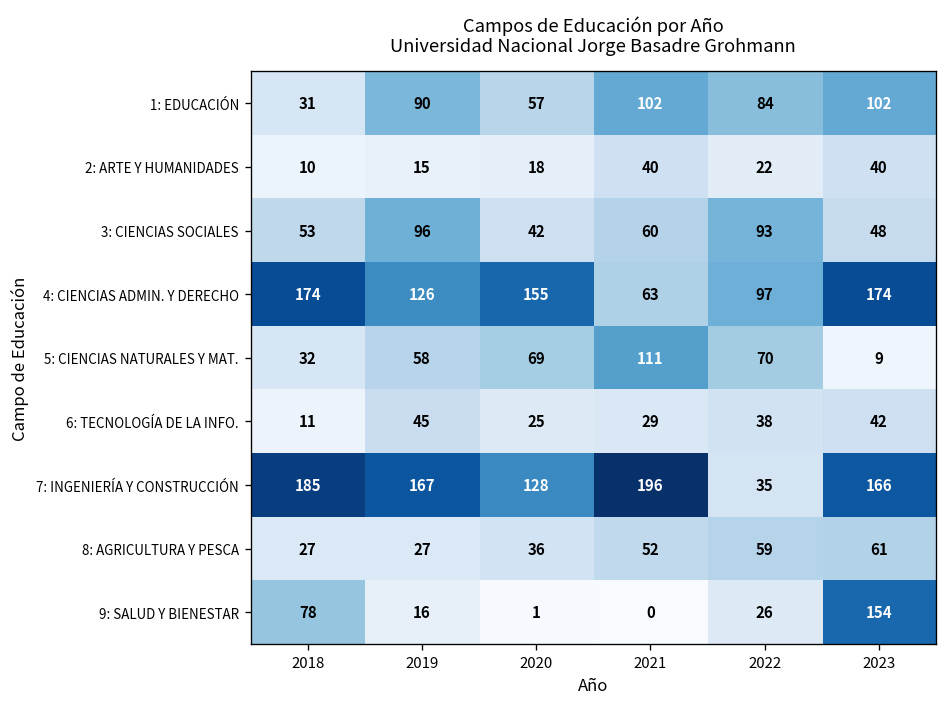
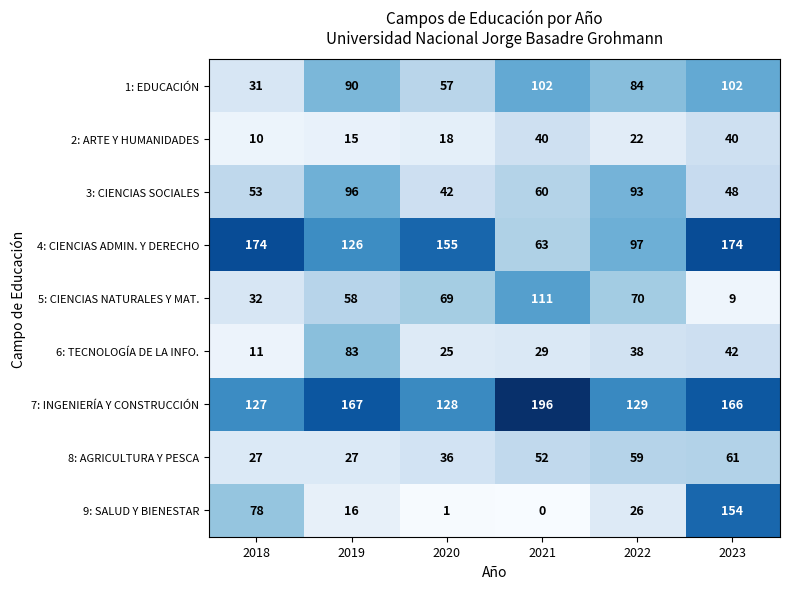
  {
    "1: EDUCACIÓN": {
      "2018": 31,
      "2019": 90,
      "2020": 57,
      "2021": 102,
      "2022": 84,
      "2023": 102
    },
    "2: ARTE Y HUMANIDADES": {
      "2018": 10,
      "2019": 15,
      "2020": 18,
      "2021": 40,
      "2022": 22,
      "2023": 40
    },
    "3: CIENCIAS SOCIALES": {
      "2018": 53,
      "2019": 96,
      "2020": 42,
      "2021": 60,
      "2022": 93,
      "2023": 48
    },
    "4: CIENCIAS ADMIN. Y DERECHO": {
      "2018": 174,
      "2019": 126,
      "2020": 155,
      "2021": 63,
      "2022": 97,
      "2023": 174
    },
    "5: CIENCIAS NATURALES Y MAT.": {
      "2018": 32,
      "2019": 58,
      "2020": 69,
      "2021": 111,
      "2022": 70,
      "2023": 9
    },
    "6: TECNOLOGÍA DE LA INFO.": {
      "2018": 11,
-     "2019": 45,
+     "2019": 83,
      "2020": 25,
      "2021": 29,
      "2022": 38,
      "2023": 42
    },
    "7: INGENIERÍA Y CONSTRUCCIÓN": {
-     "2018": 185,
+     "2018": 127,
      "2019": 167,
      "2020": 128,
      "2021": 196,
-     "2022": 35,
+     "2022": 129,
      "2023": 166
    },
    "8: AGRICULTURA Y PESCA": {
      "2018": 27,
      "2019": 27,
      "2020": 36,
      "2021": 52,
      "2022": 59,
      "2023": 61
    },
    "9: SALUD Y BIENESTAR": {
      "2018": 78,
      "2019": 16,
      "2020": 1,
      "2021": 0,
      "2022": 26,
      "2023": 154
    }
  }
